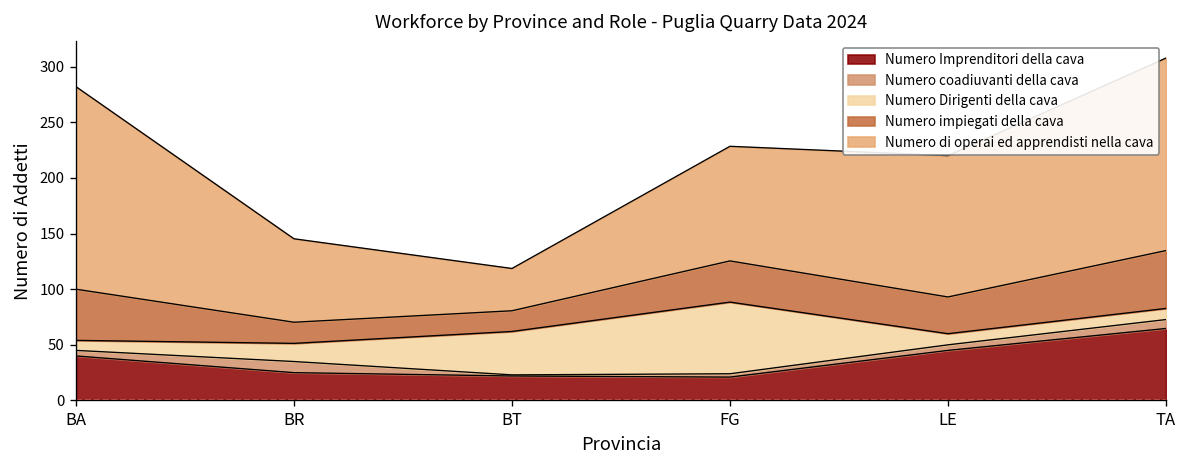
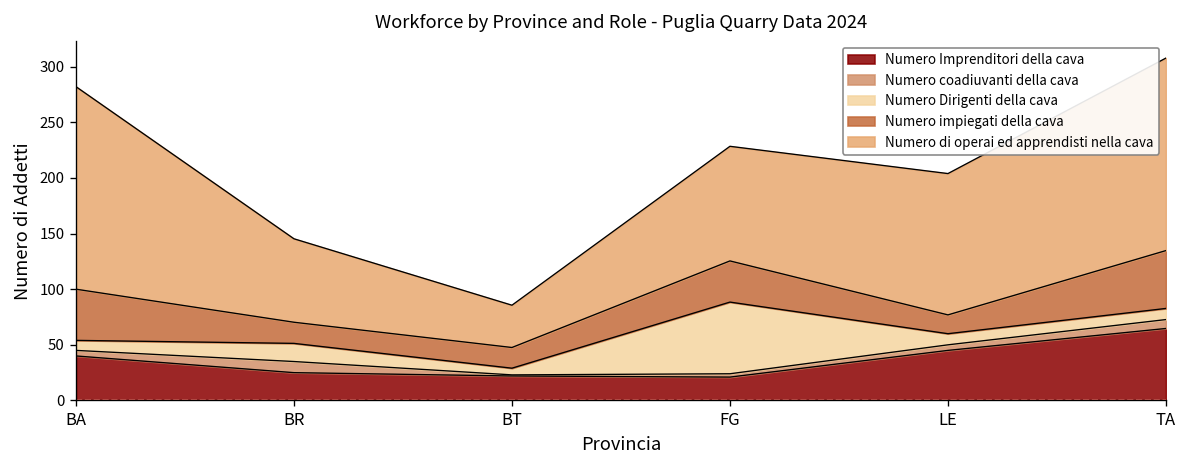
  {
    "Numero Imprenditori della cava": {
      "BA": 40,
      "BR": 30,
      "FG": 20,
      "LE": 50,
      "TA": 60
    },
    "Numero Dirigenti della cava": {
      "BA": 10,
      "BR": 20,
-     "BT": 40,
+     "BT": 10,
      "FG": 60,
      "LE": 10,
      "TA": 10
    },
    "Numero impiegati della cava": {
      "BA": 50,
      "BR": 20,
      "BT": 20,
      "FG": 40,
-     "LE": 30,
+     "LE": 20,
      "TA": 50
    }
  }
